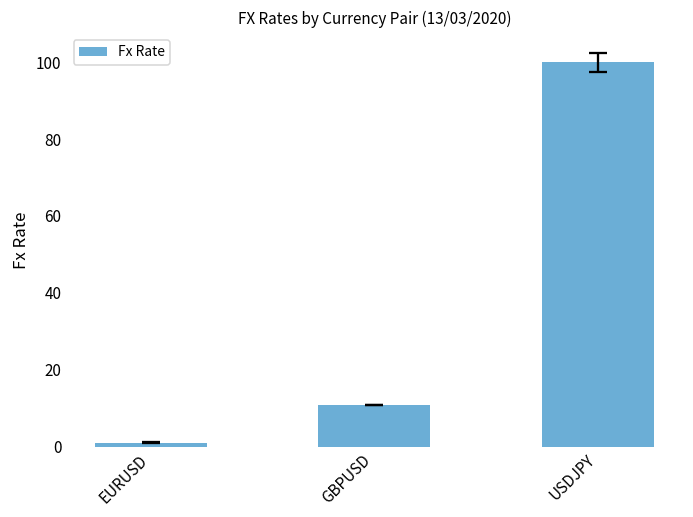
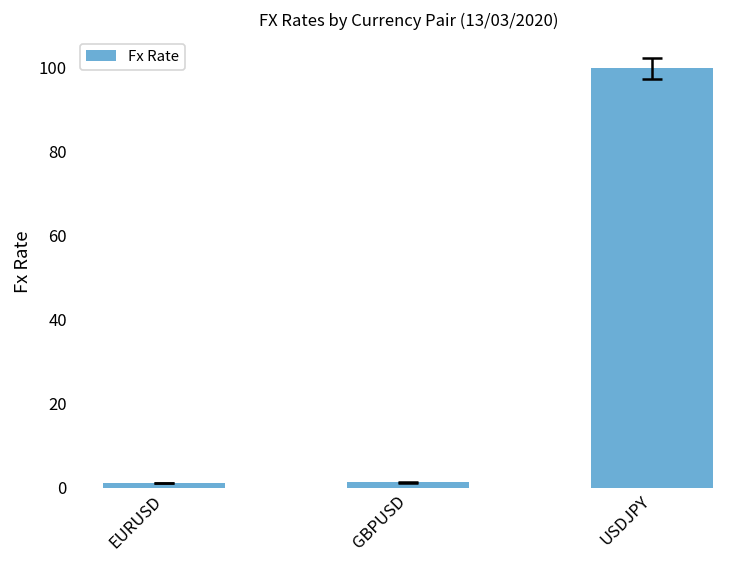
  {
    "Fx Rate": {
      "EURUSD": 1,
-     "GBPUSD": 11,
+     "GBPUSD": 1,
      "USDJPY": 100
    }
  }
